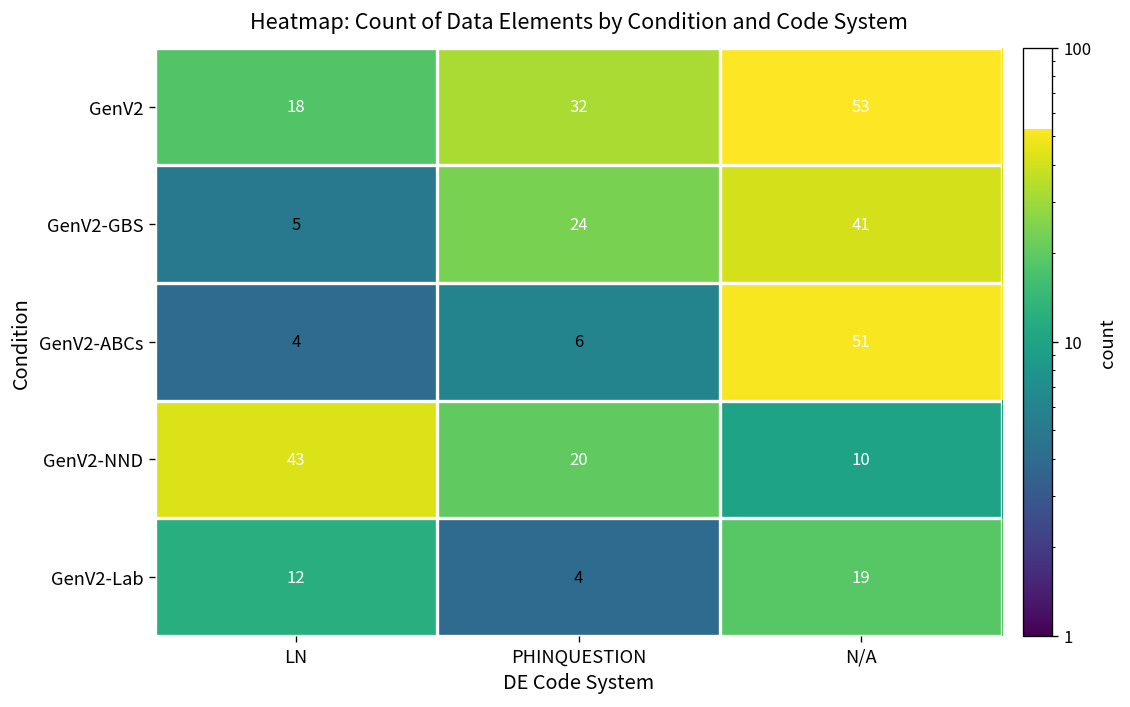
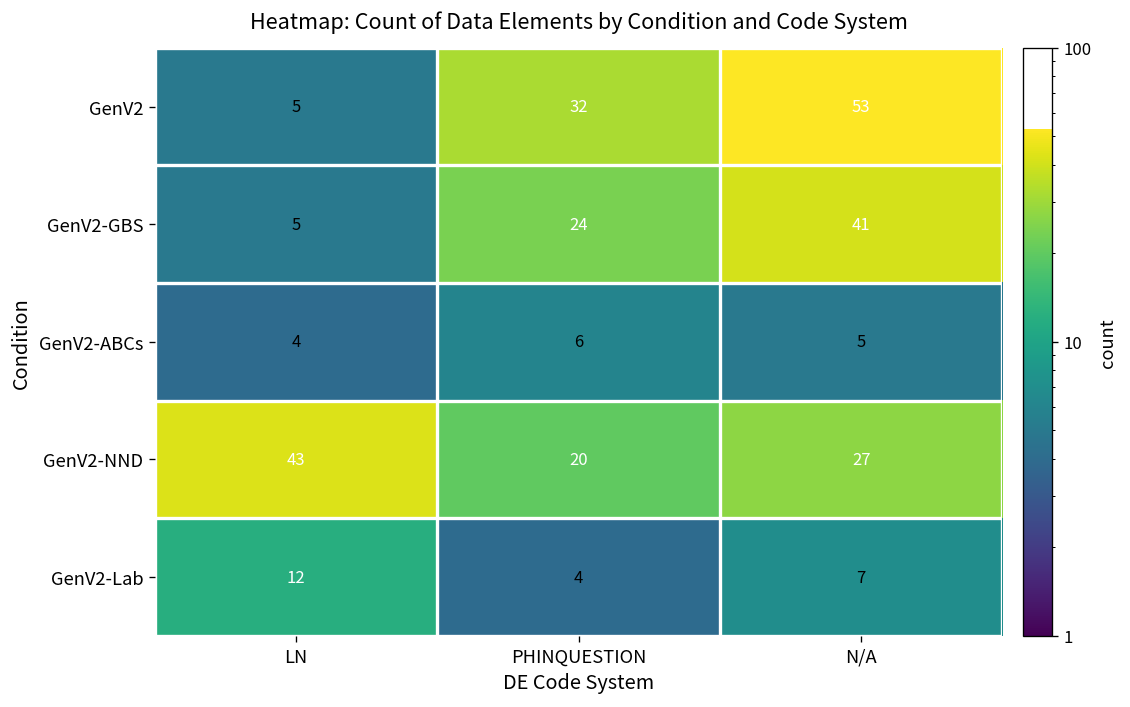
  {
    "GenV2": {
-     "LN": 18,
+     "LN": 5,
      "PHINQUESTION": 32,
      "N/A": 53
    },
    "GenV2-GBS": {
      "LN": 5,
      "PHINQUESTION": 24,
      "N/A": 41
    },
    "GenV2-ABCs": {
      "LN": 4,
      "PHINQUESTION": 6,
-     "N/A": 51
+     "N/A": 5
    },
    "GenV2-NND": {
      "LN": 43,
      "PHINQUESTION": 20,
-     "N/A": 10
+     "N/A": 27
    },
    "GenV2-Lab": {
      "LN": 12,
      "PHINQUESTION": 4,
-     "N/A": 19
+     "N/A": 7
    }
  }
